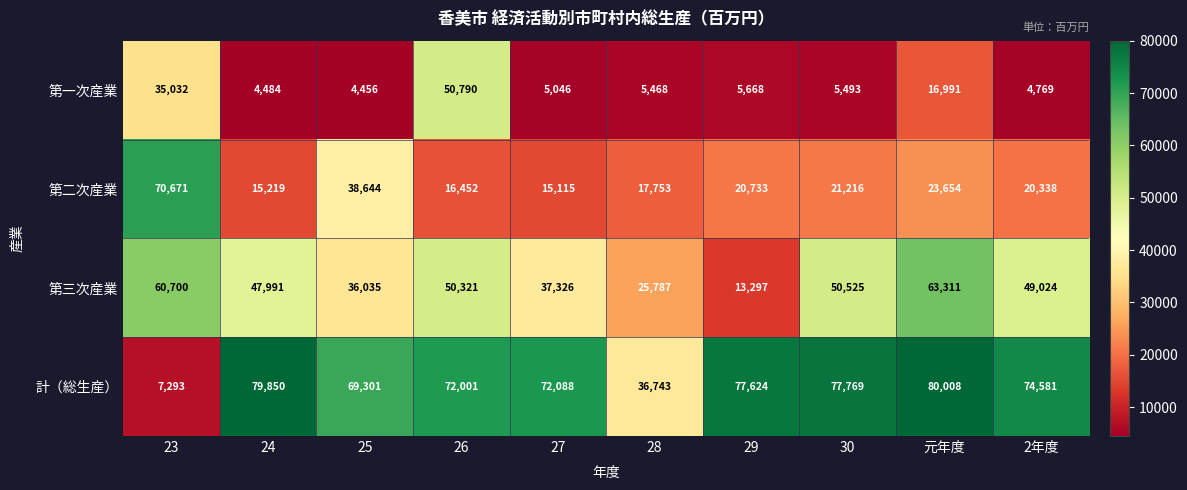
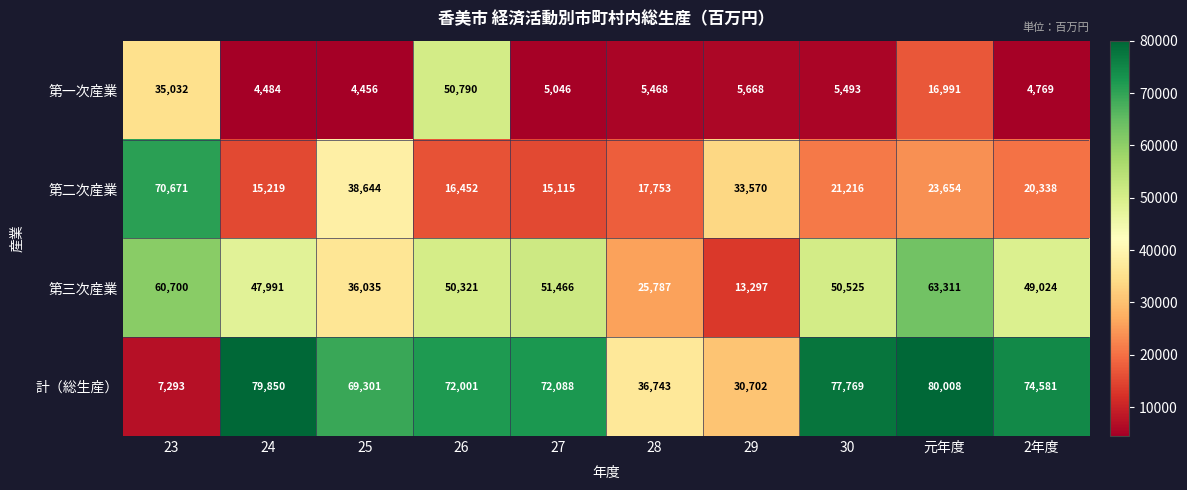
  {
    "第一次産業": {
      "23": "35,032",
      "24": "4,484",
      "25": "4,456",
      "26": "50,790",
      "27": "5,046",
      "28": "5,468",
      "29": "5,668",
      "30": "5,493",
      "元年度": "16,991",
      "2年度": "4,769"
    },
    "第二次産業": {
      "23": "70,671",
      "24": "15,219",
      "25": "38,644",
      "26": "16,452",
      "27": "15,115",
      "28": "17,753",
-     "29": "20,733",
+     "29": "33,570",
      "30": "21,216",
      "元年度": "23,654",
      "2年度": "20,338"
    },
    "第三次産業": {
      "23": "60,700",
      "24": "47,991",
      "25": "36,035",
      "26": "50,321",
-     "27": "37,326",
+     "27": "51,466",
      "28": "25,787",
      "29": "13,297",
      "30": "50,525",
      "元年度": "63,311",
      "2年度": "49,024"
    },
    "計（総生産）": {
      "23": "7,293",
      "24": "79,850",
      "25": "69,301",
      "26": "72,001",
      "27": "72,088",
      "28": "36,743",
-     "29": "77,624",
+     "29": "30,702",
      "30": "77,769",
      "元年度": "80,008",
      "2年度": "74,581"
    }
  }
